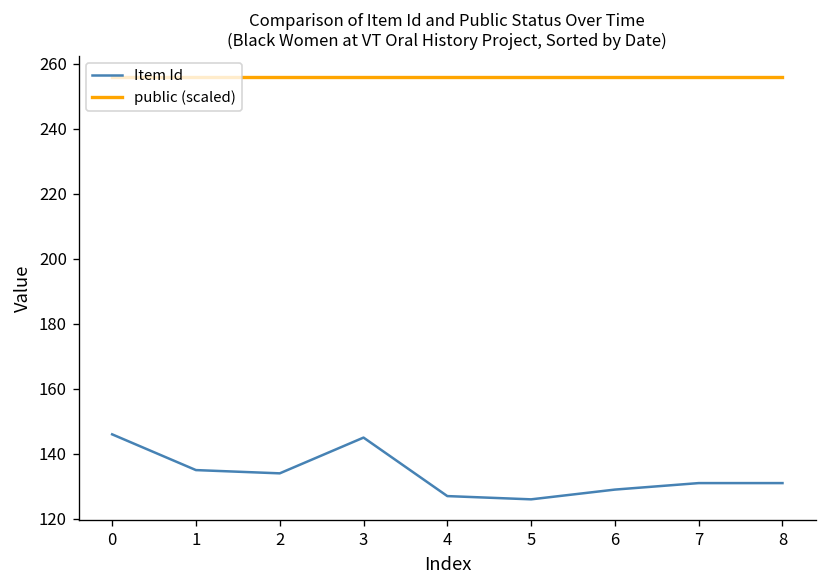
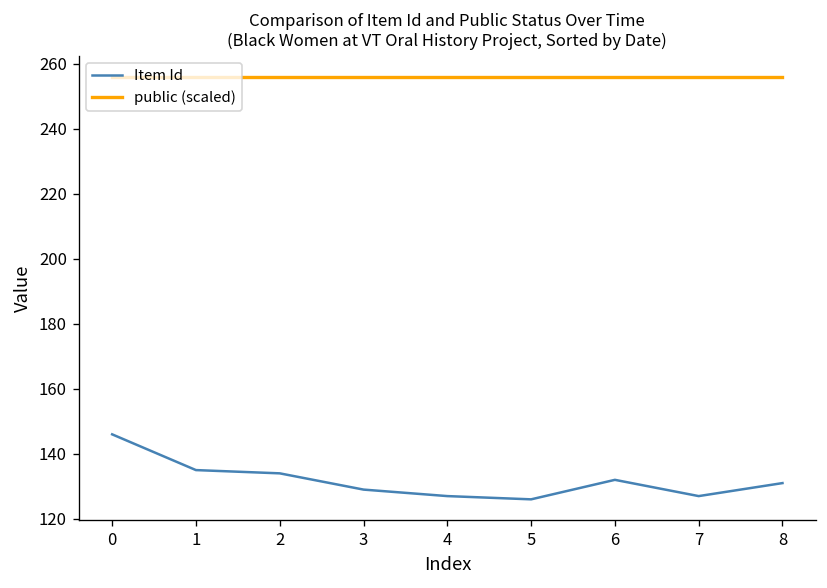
  {
    "Item Id": {
      "0": 146,
      "1": 135,
      "2": 134,
-     "3": 145,
+     "3": 129,
      "4": 127,
      "5": 126,
-     "6": 129,
-     "7": 131,
+     "6": 132,
+     "7": 127,
      "8": 131
    },
    "public (scaled)": {
      "2": 256,
      "3": 256,
      "4": 256,
      "5": 256,
      "6": 256,
      "7": 256,
      "8": 256
    }
  }
